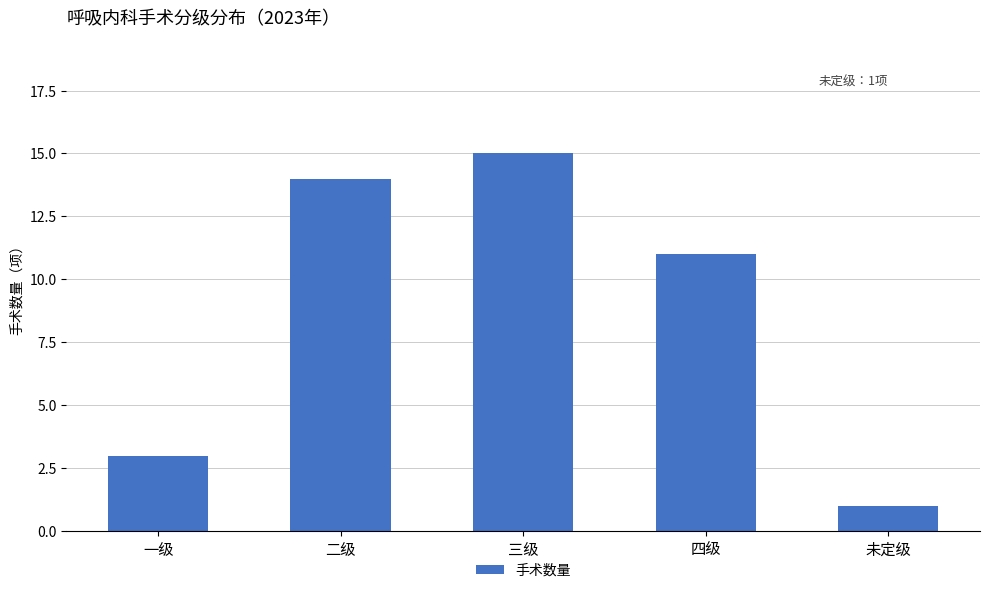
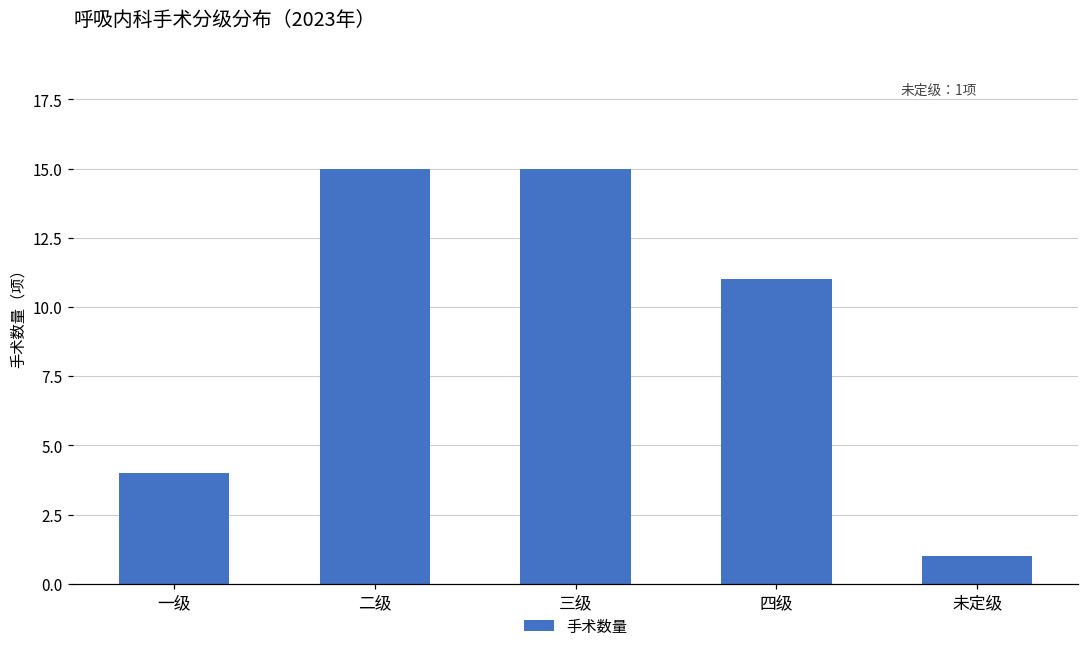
  {
-   "一级": 3,
-   "二级": 14,
+   "一级": 4,
+   "二级": 15,
    "三级": 15,
    "四级": 11,
    "未定级": 1
  }
